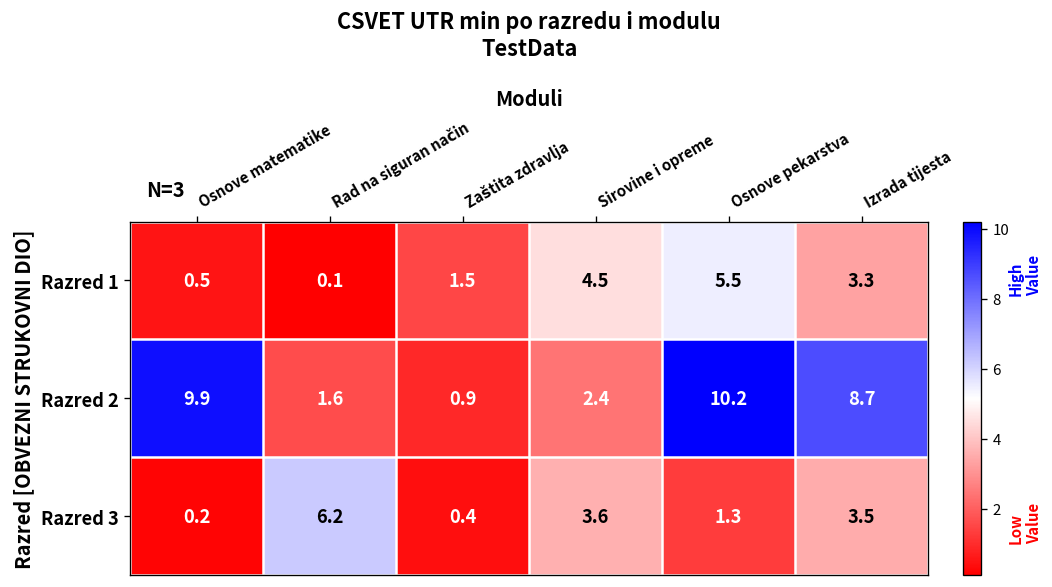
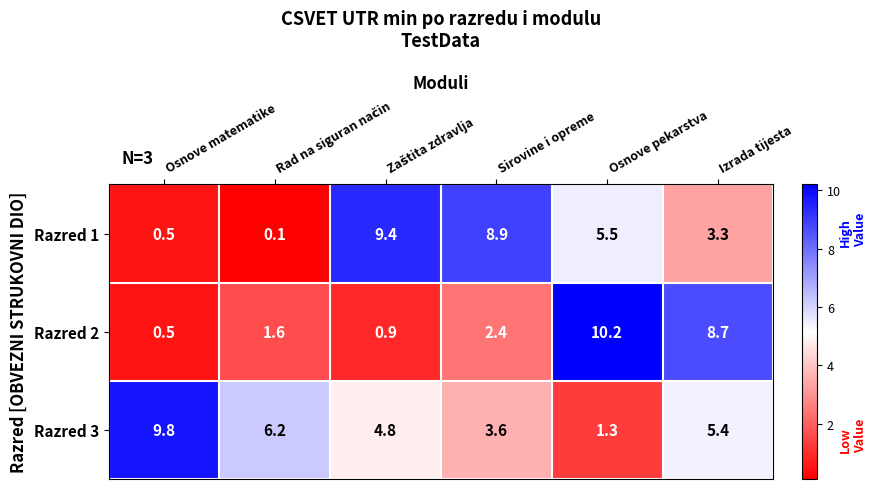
  {
    "Razred 1": {
      "Osnove matematike": 0.5,
      "Rad na siguran način": 0.1,
-     "Zaštita zdravlja": 1.5,
-     "Sirovine i opreme": 4.5,
+     "Zaštita zdravlja": 9.4,
+     "Sirovine i opreme": 8.9,
      "Osnove pekarstva": 5.5,
      "Izrada tijesta": 3.3
    },
    "Razred 2": {
-     "Osnove matematike": 9.9,
+     "Osnove matematike": 0.5,
      "Rad na siguran način": 1.6,
      "Zaštita zdravlja": 0.9,
      "Sirovine i opreme": 2.4,
      "Osnove pekarstva": 10.2,
      "Izrada tijesta": 8.7
    },
    "Razred 3": {
-     "Osnove matematike": 0.2,
+     "Osnove matematike": 9.8,
      "Rad na siguran način": 6.2,
-     "Zaštita zdravlja": 0.4,
+     "Zaštita zdravlja": 4.8,
      "Sirovine i opreme": 3.6,
      "Osnove pekarstva": 1.3,
-     "Izrada tijesta": 3.5
+     "Izrada tijesta": 5.4
    }
  }
